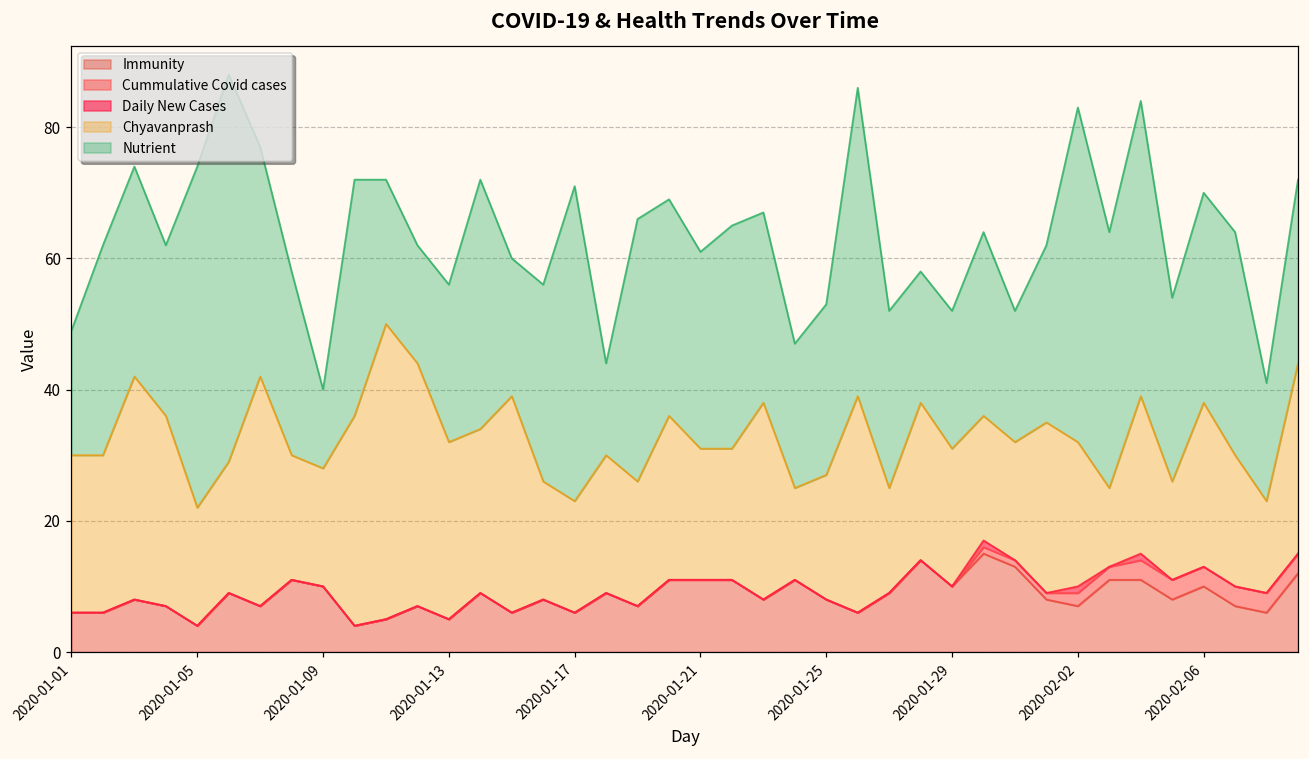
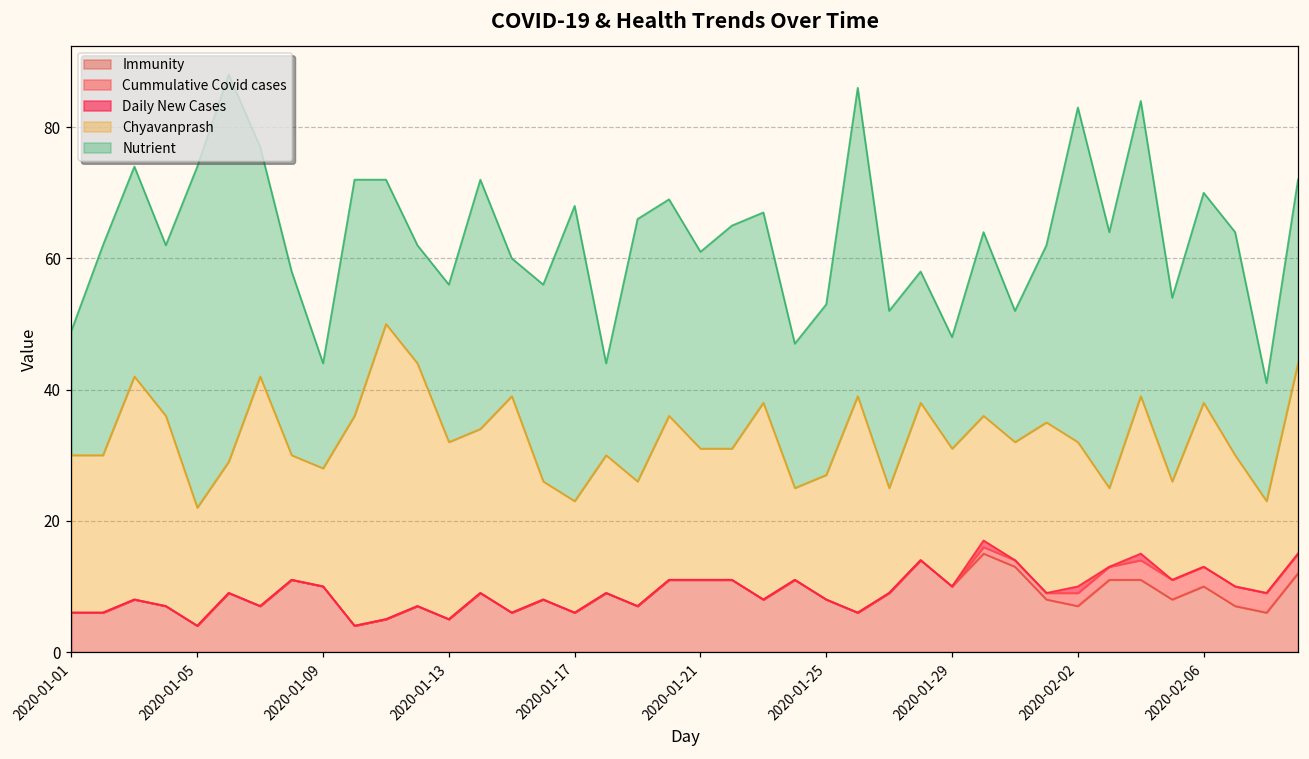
  {
    "Chyavanprash": {
      "2020-01-01": 24,
      "2020-01-05": 18,
      "2020-01-09": 18,
      "2020-01-13": 27,
      "2020-01-17": 17,
      "2020-01-21": 20,
      "2020-01-25": 19,
      "2020-01-29": 21,
      "2020-02-02": 22,
      "2020-02-06": 25
    },
    "Nutrient": {
      "2020-01-01": 19,
      "2020-01-05": 52,
-     "2020-01-09": 12,
+     "2020-01-09": 16,
      "2020-01-13": 24,
-     "2020-01-17": 48,
+     "2020-01-17": 45,
      "2020-01-21": 30,
      "2020-01-25": 26,
-     "2020-01-29": 21,
+     "2020-01-29": 17,
      "2020-02-02": 51,
      "2020-02-06": 32
    }
  }
